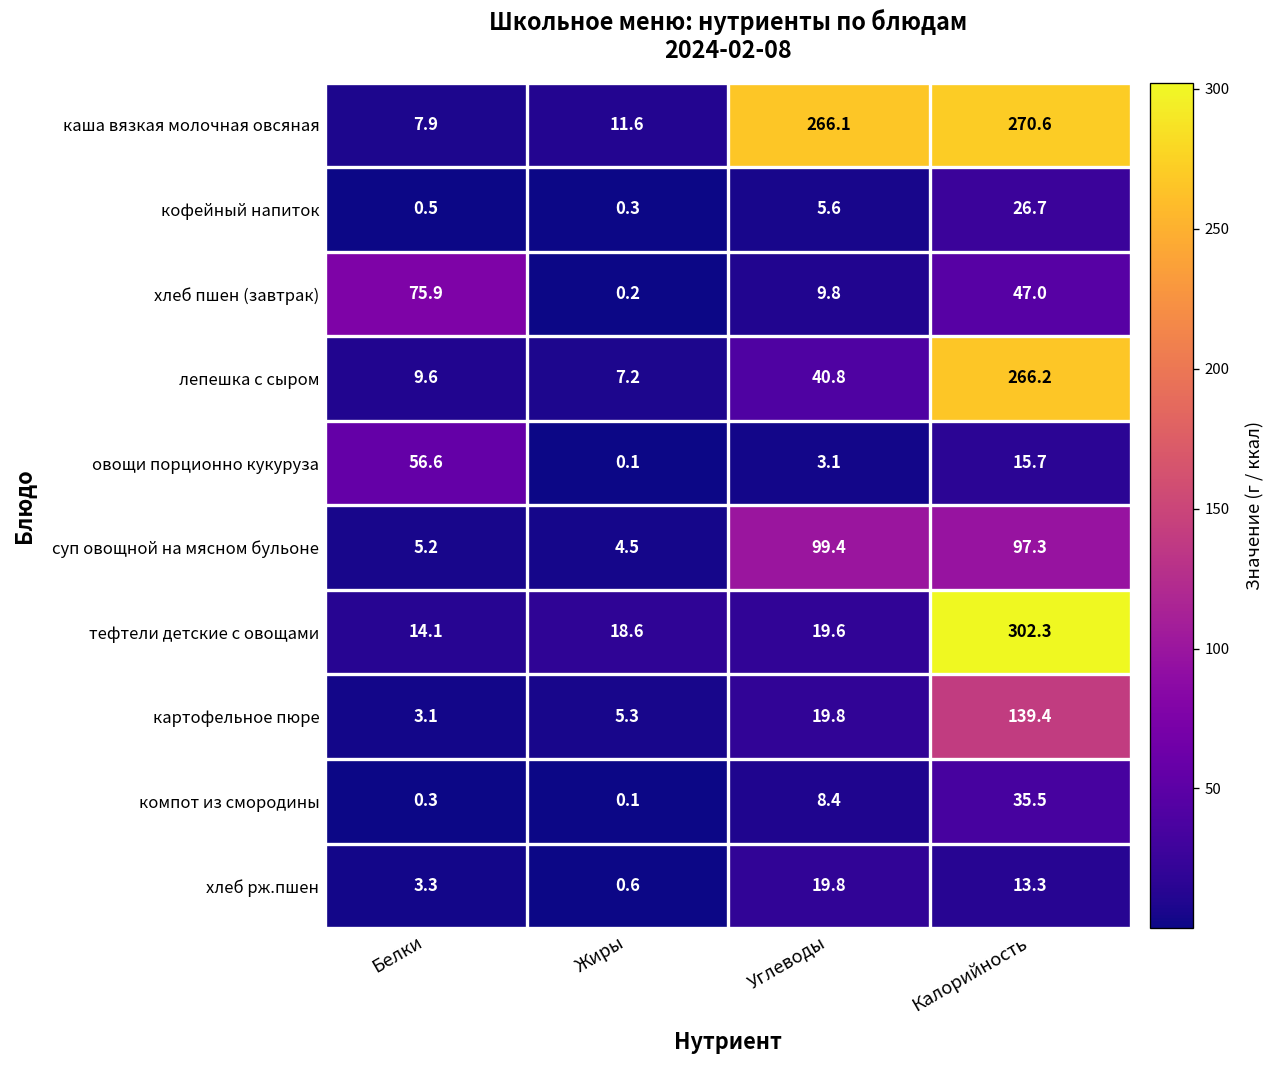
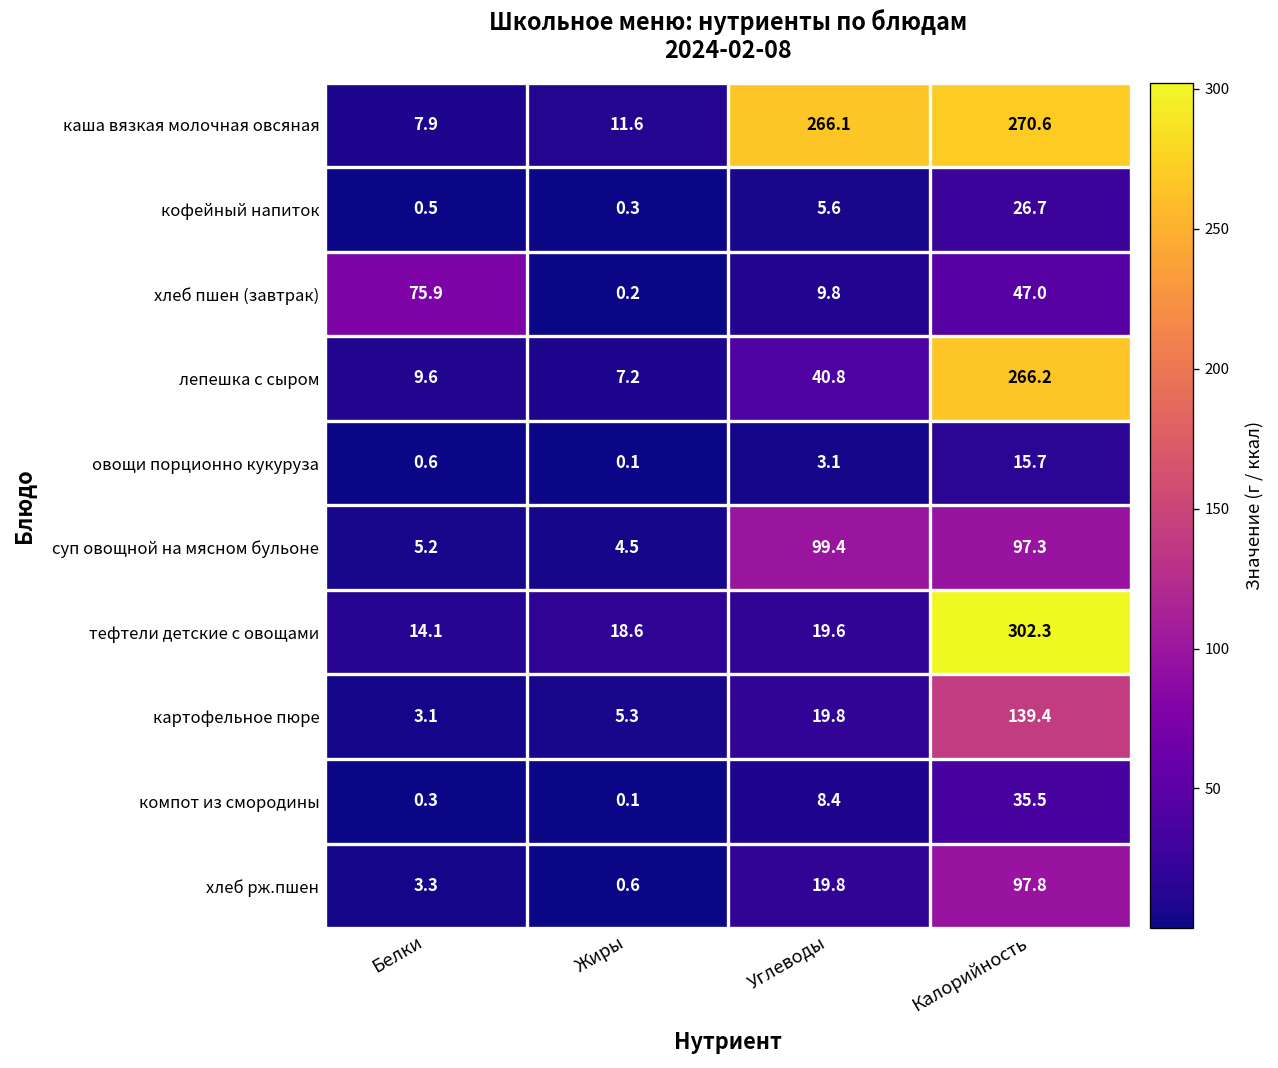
  {
    "каша вязкая молочная овсяная": {
      "Белки": 7.9,
      "Жиры": 11.6,
      "Углеводы": 266.1,
      "Калорийность": 270.6
    },
    "кофейный напиток": {
      "Белки": 0.5,
      "Жиры": 0.3,
      "Углеводы": 5.6,
      "Калорийность": 26.7
    },
    "хлеб пшен (завтрак)": {
      "Белки": 75.9,
      "Жиры": 0.2,
      "Углеводы": 9.8,
      "Калорийность": 47.0
    },
    "лепешка с сыром": {
      "Белки": 9.6,
      "Жиры": 7.2,
      "Углеводы": 40.8,
      "Калорийность": 266.2
    },
    "овощи порционно кукуруза": {
-     "Белки": 56.6,
+     "Белки": 0.6,
      "Жиры": 0.1,
      "Углеводы": 3.1,
      "Калорийность": 15.7
    },
    "суп овощной на мясном бульоне": {
      "Белки": 5.2,
      "Жиры": 4.5,
      "Углеводы": 99.4,
      "Калорийность": 97.3
    },
    "тефтели детские с овощами": {
      "Белки": 14.1,
      "Жиры": 18.6,
      "Углеводы": 19.6,
      "Калорийность": 302.3
    },
    "картофельное пюре": {
      "Белки": 3.1,
      "Жиры": 5.3,
      "Углеводы": 19.8,
      "Калорийность": 139.4
    },
    "компот из смородины": {
      "Белки": 0.3,
      "Жиры": 0.1,
      "Углеводы": 8.4,
      "Калорийность": 35.5
    },
    "хлеб рж.пшен": {
      "Белки": 3.3,
      "Жиры": 0.6,
      "Углеводы": 19.8,
-     "Калорийность": 13.3
+     "Калорийность": 97.8
    }
  }
